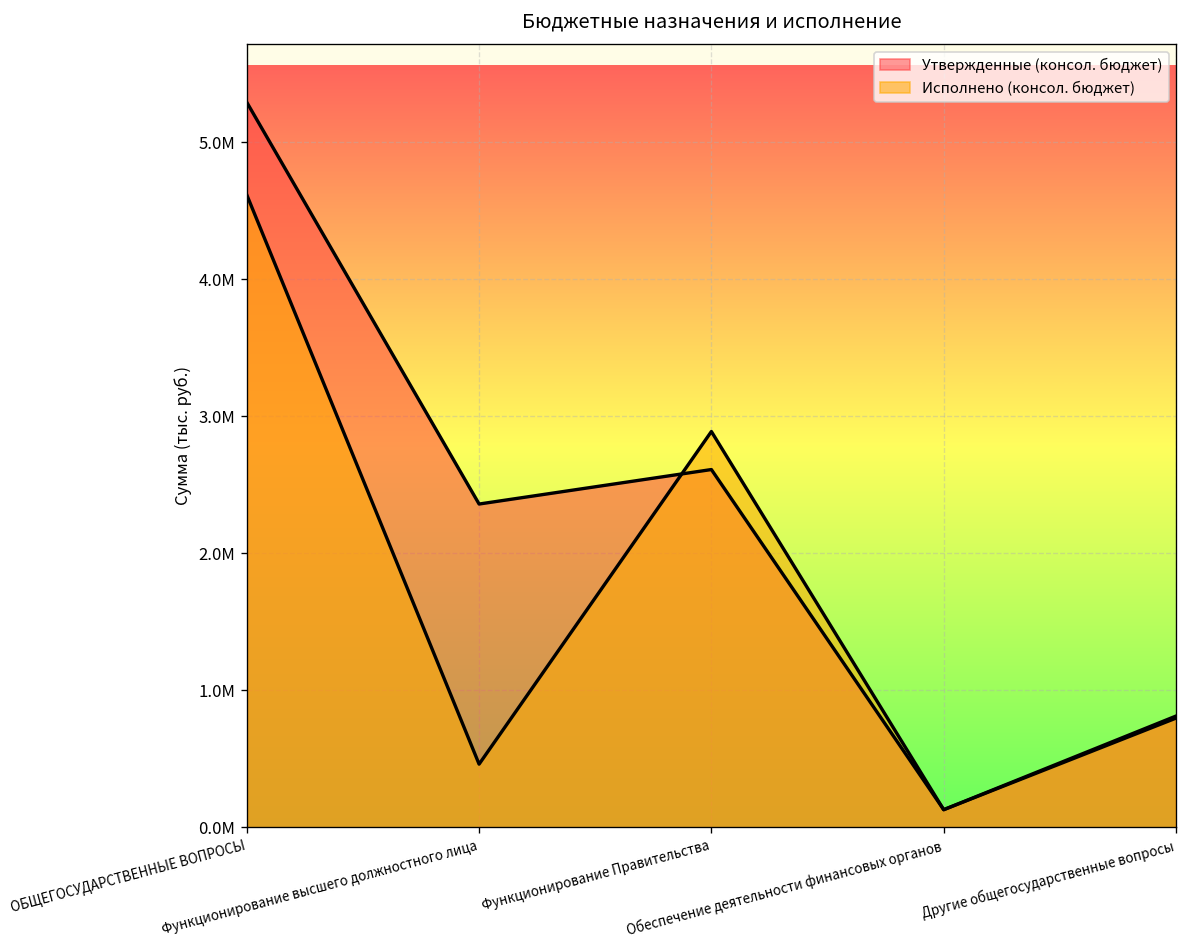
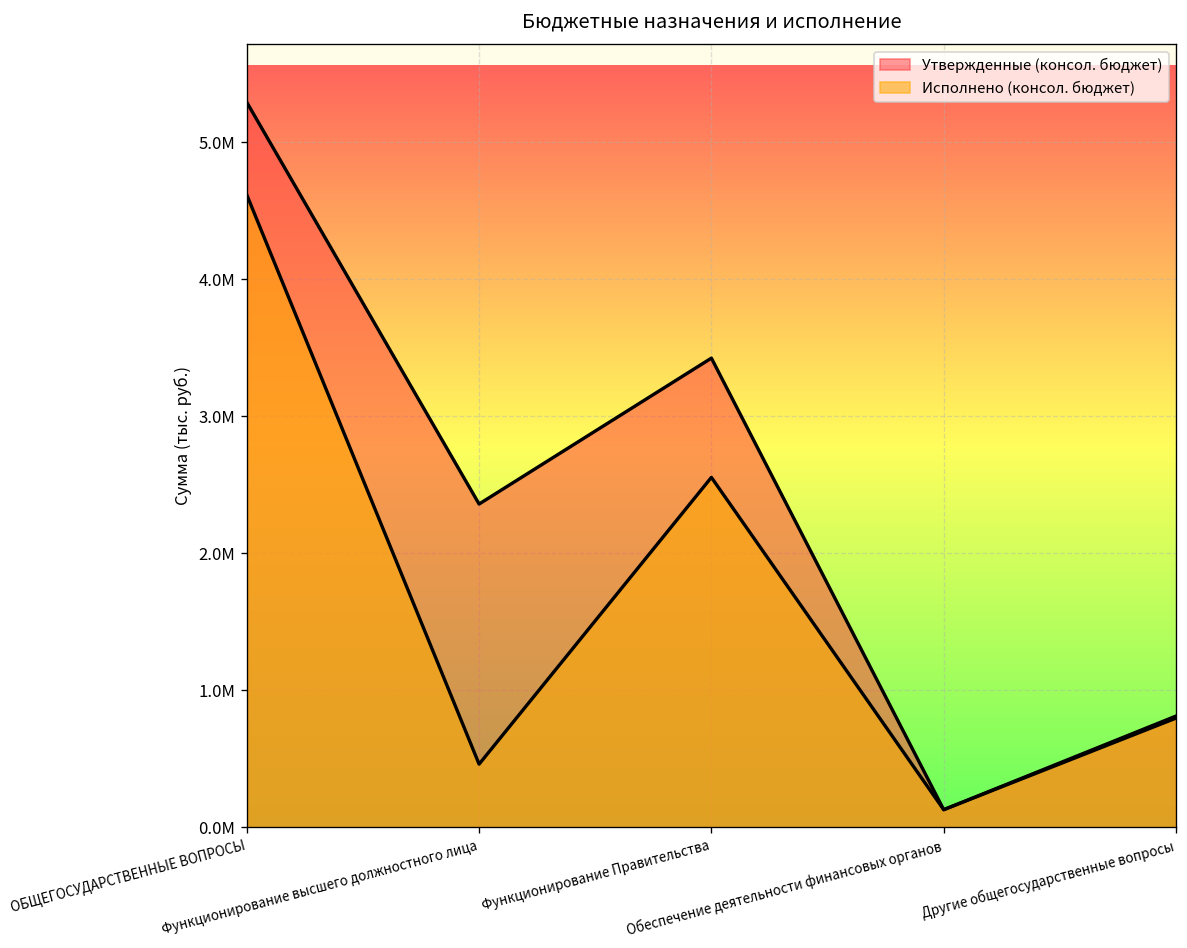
  {
    "Утвержденные (консол. бюджет)": {
      "ОБЩЕГОСУДАРСТВЕННЫЕ ВОПРОСЫ": 5290000,
      "Функционирование высшего должностного лица": 2360000,
-     "Функционирование Правительства": 2610000
+     "Функционирование Правительства": 3420000
    },
    "Исполнено (консол. бюджет)": {
      "ОБЩЕГОСУДАРСТВЕННЫЕ ВОПРОСЫ": 4610000,
      "Функционирование высшего должностного лица": 460000,
-     "Функционирование Правительства": 2890000
+     "Функционирование Правительства": 2550000
    }
  }
